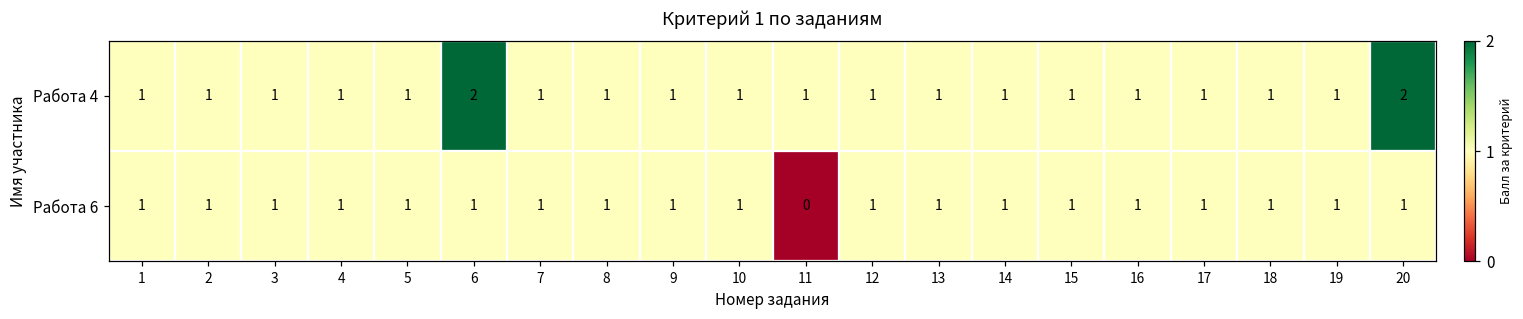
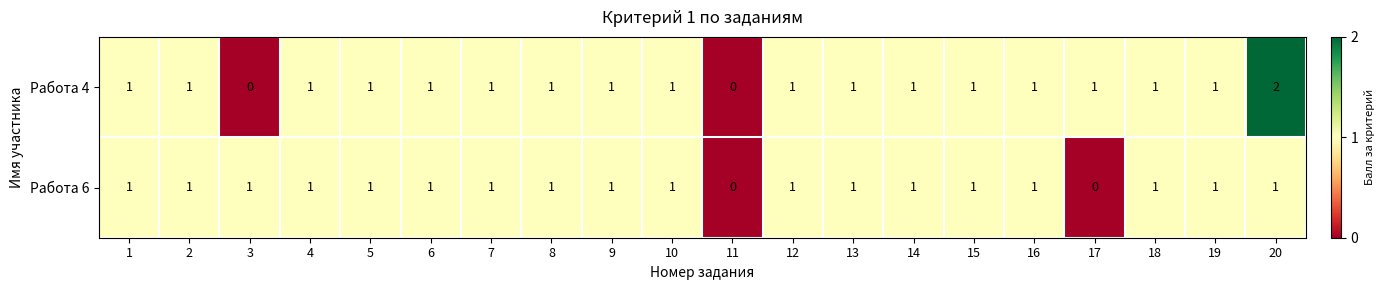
  {
    "Работа 4": {
      "1": 1,
      "2": 1,
-     "3": 1,
+     "3": 0,
      "4": 1,
      "5": 1,
-     "6": 2,
+     "6": 1,
      "7": 1,
      "8": 1,
      "9": 1,
      "10": 1,
-     "11": 1,
+     "11": 0,
      "12": 1,
      "13": 1,
      "14": 1,
      "15": 1,
      "16": 1,
      "17": 1,
      "18": 1,
      "19": 1,
      "20": 2
    },
    "Работа 6": {
      "1": 1,
      "2": 1,
      "3": 1,
      "4": 1,
      "5": 1,
      "6": 1,
      "7": 1,
      "8": 1,
      "9": 1,
      "10": 1,
      "11": 0,
      "12": 1,
      "13": 1,
      "14": 1,
      "15": 1,
      "16": 1,
-     "17": 1,
+     "17": 0,
      "18": 1,
      "19": 1,
      "20": 1
    }
  }
